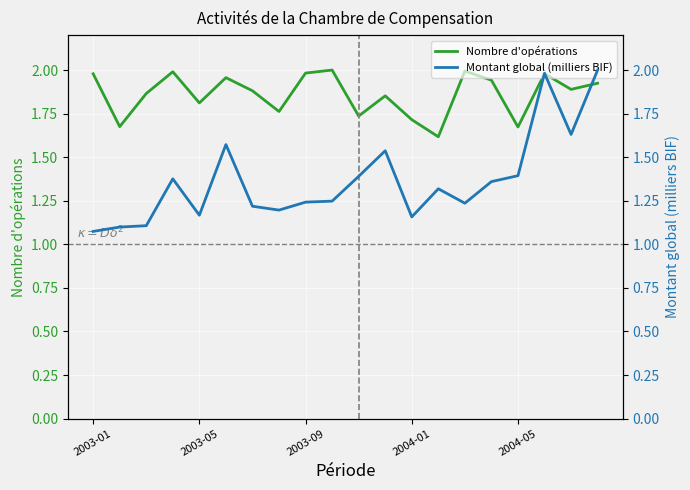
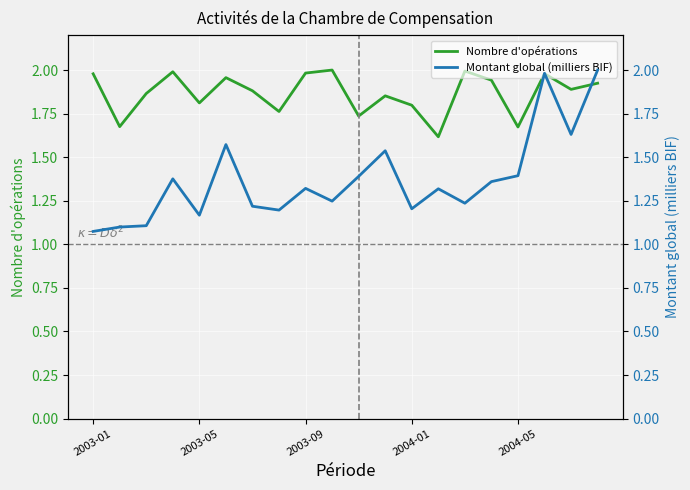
  {
    "Nombre d'opérations": {
      "2003-01": 1.98,
      "2003-05": 1.81,
      "2003-09": 1.98,
-     "2004-01": 1.72,
+     "2004-01": 1.80,
      "2004-05": 1.67
    },
    "Montant global (milliers BIF)": {
      "2003-01": 1.07,
      "2003-05": 1.17,
-     "2003-09": 1.24,
-     "2004-01": 1.16,
+     "2003-09": 1.32,
+     "2004-01": 1.20,
      "2004-05": 1.39
    }
  }
